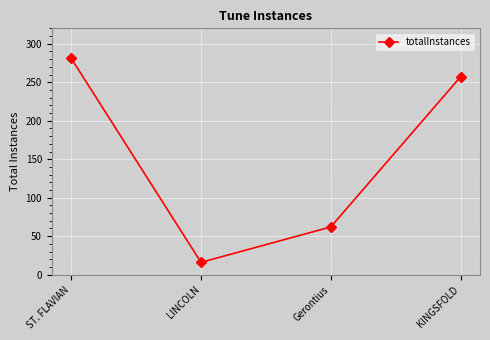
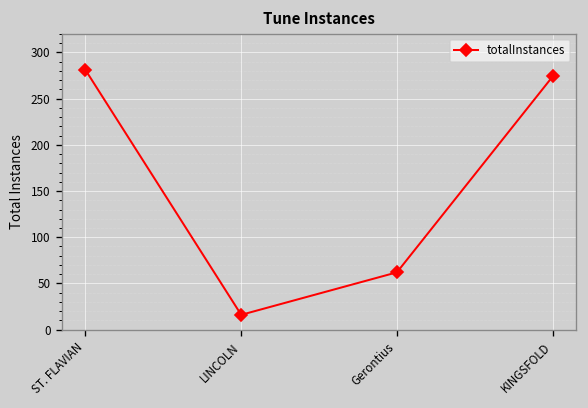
  {
    "ST. FLAVIAN": 280,
    "LINCOLN": 20,
    "Gerontius": 60,
-   "KINGSFOLD": 260
+   "KINGSFOLD": 270
  }
